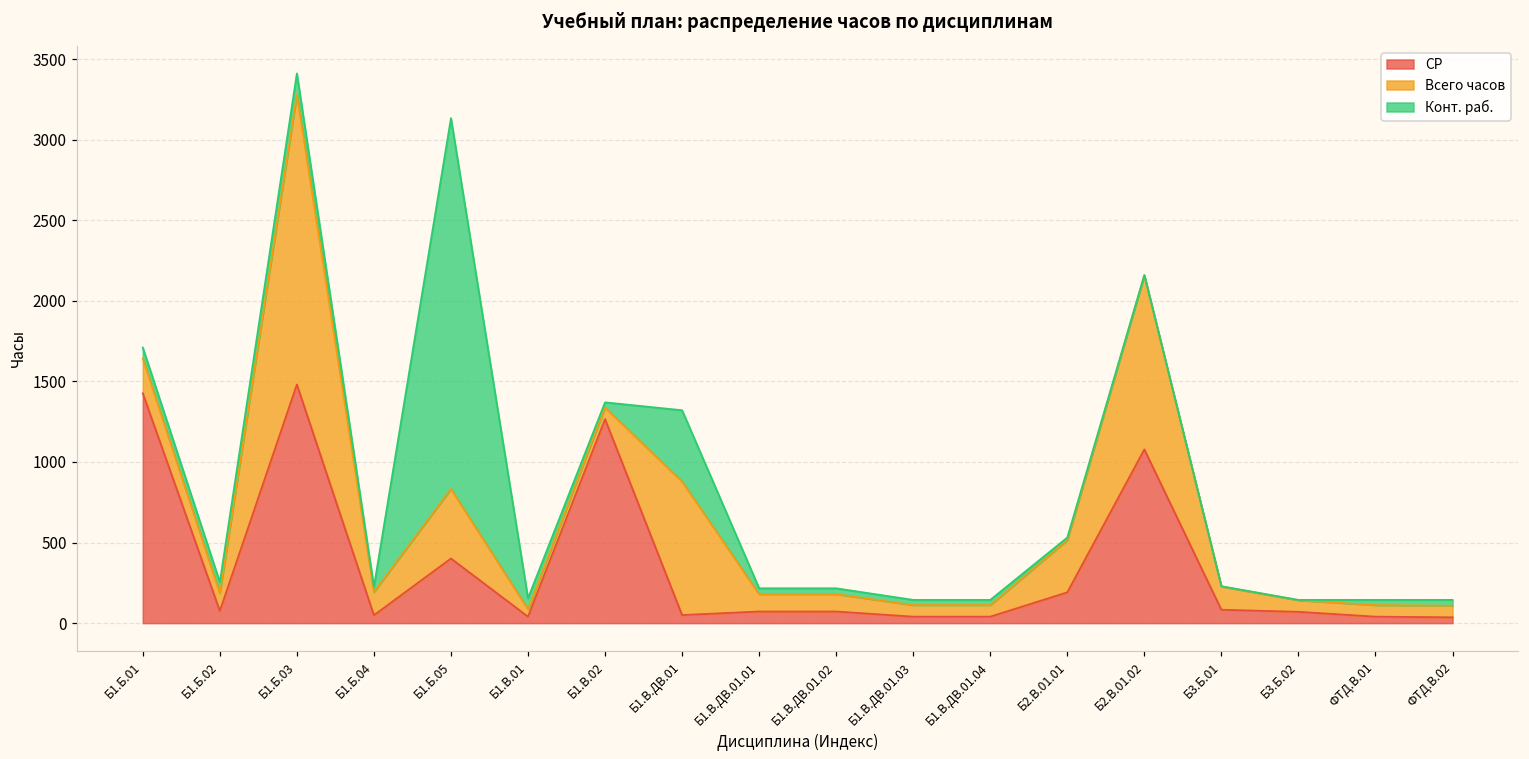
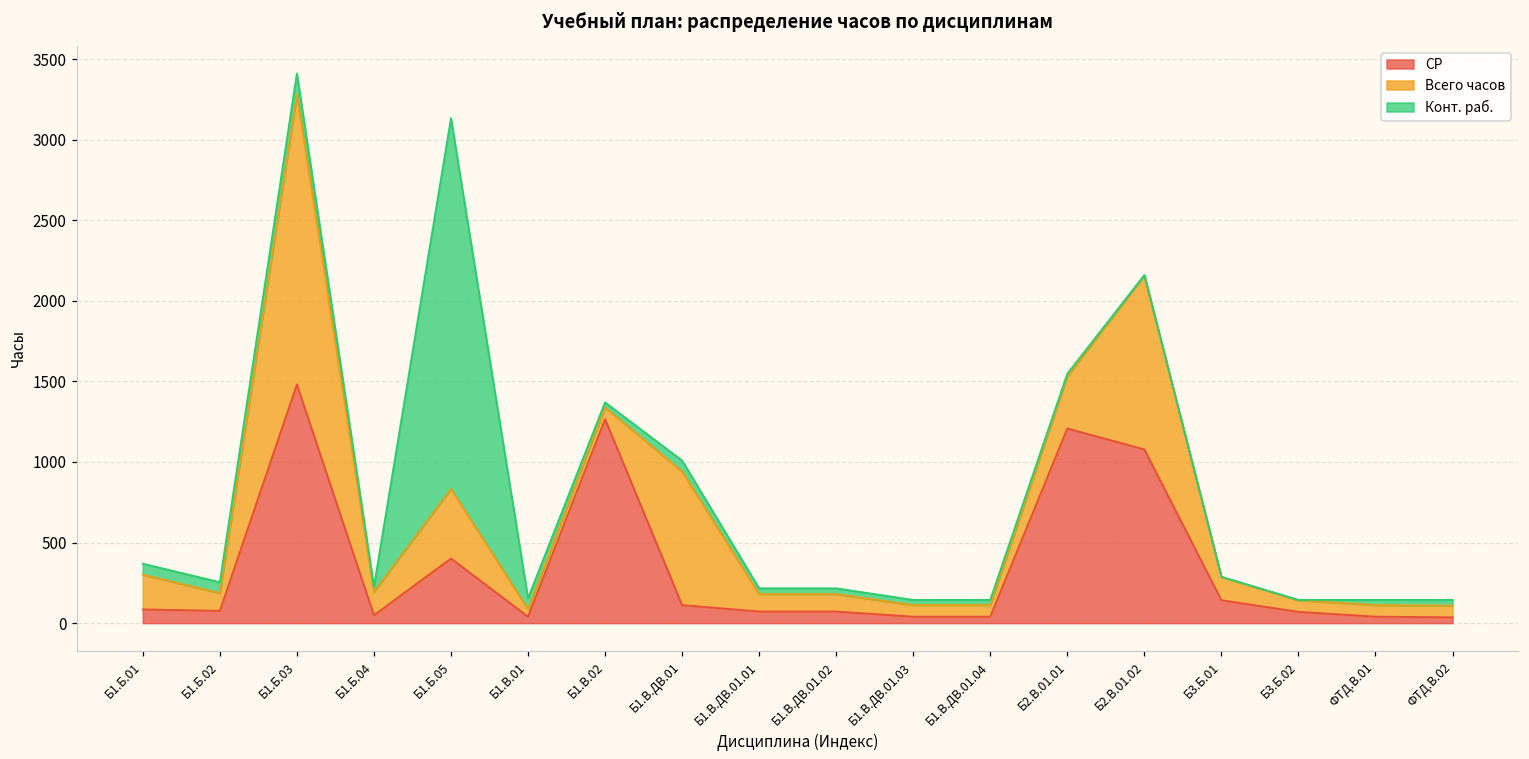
  {
    "СР": {
-     "Б1.Б.01": 1430,
+     "Б1.Б.01": 90,
      "Б1.Б.02": 80,
      "Б1.Б.03": 1480,
      "Б1.Б.04": 50,
      "Б1.Б.05": 400,
      "Б1.В.01": 40,
      "Б1.В.02": 1270,
-     "Б1.В.ДВ.01": 50,
+     "Б1.В.ДВ.01": 110,
      "Б1.В.ДВ.01.01": 70,
      "Б1.В.ДВ.01.02": 70,
      "Б1.В.ДВ.01.03": 40,
      "Б1.В.ДВ.01.04": 40,
-     "Б2.В.01.01": 190,
+     "Б2.В.01.01": 1210,
      "Б2.В.01.02": 1080,
-     "Б3.Б.01": 80,
+     "Б3.Б.01": 140,
      "Б3.Б.02": 70,
      "ФТД.В.01": 40,
      "ФТД.В.02": 40
    },
    "Всего часов": {
      "Б1.Б.01": 220,
      "Б1.Б.02": 110,
      "Б1.Б.03": 1800,
      "Б1.Б.04": 140,
      "Б1.Б.05": 430,
      "Б1.В.01": 50,
      "Б1.В.02": 70,
      "Б1.В.ДВ.01": 830,
      "Б1.В.ДВ.01.01": 110,
      "Б1.В.ДВ.01.02": 110,
      "Б1.В.ДВ.01.03": 70,
      "Б1.В.ДВ.01.04": 70,
      "ФТД.В.01": 70,
      "ФТД.В.02": 70
    },
    "Конт. раб.": {
      "Б1.Б.01": 70,
      "Б1.Б.02": 70,
      "Б1.Б.03": 130,
      "Б1.Б.04": 30,
      "Б1.Б.05": 2300,
      "Б1.В.01": 70,
      "Б1.В.02": 30,
-     "Б1.В.ДВ.01": 440,
+     "Б1.В.ДВ.01": 70,
      "Б1.В.ДВ.01.01": 40,
      "Б1.В.ДВ.01.02": 40,
      "Б1.В.ДВ.01.03": 30,
      "Б1.В.ДВ.01.04": 30,
      "ФТД.В.01": 30,
      "ФТД.В.02": 40
    }
  }
